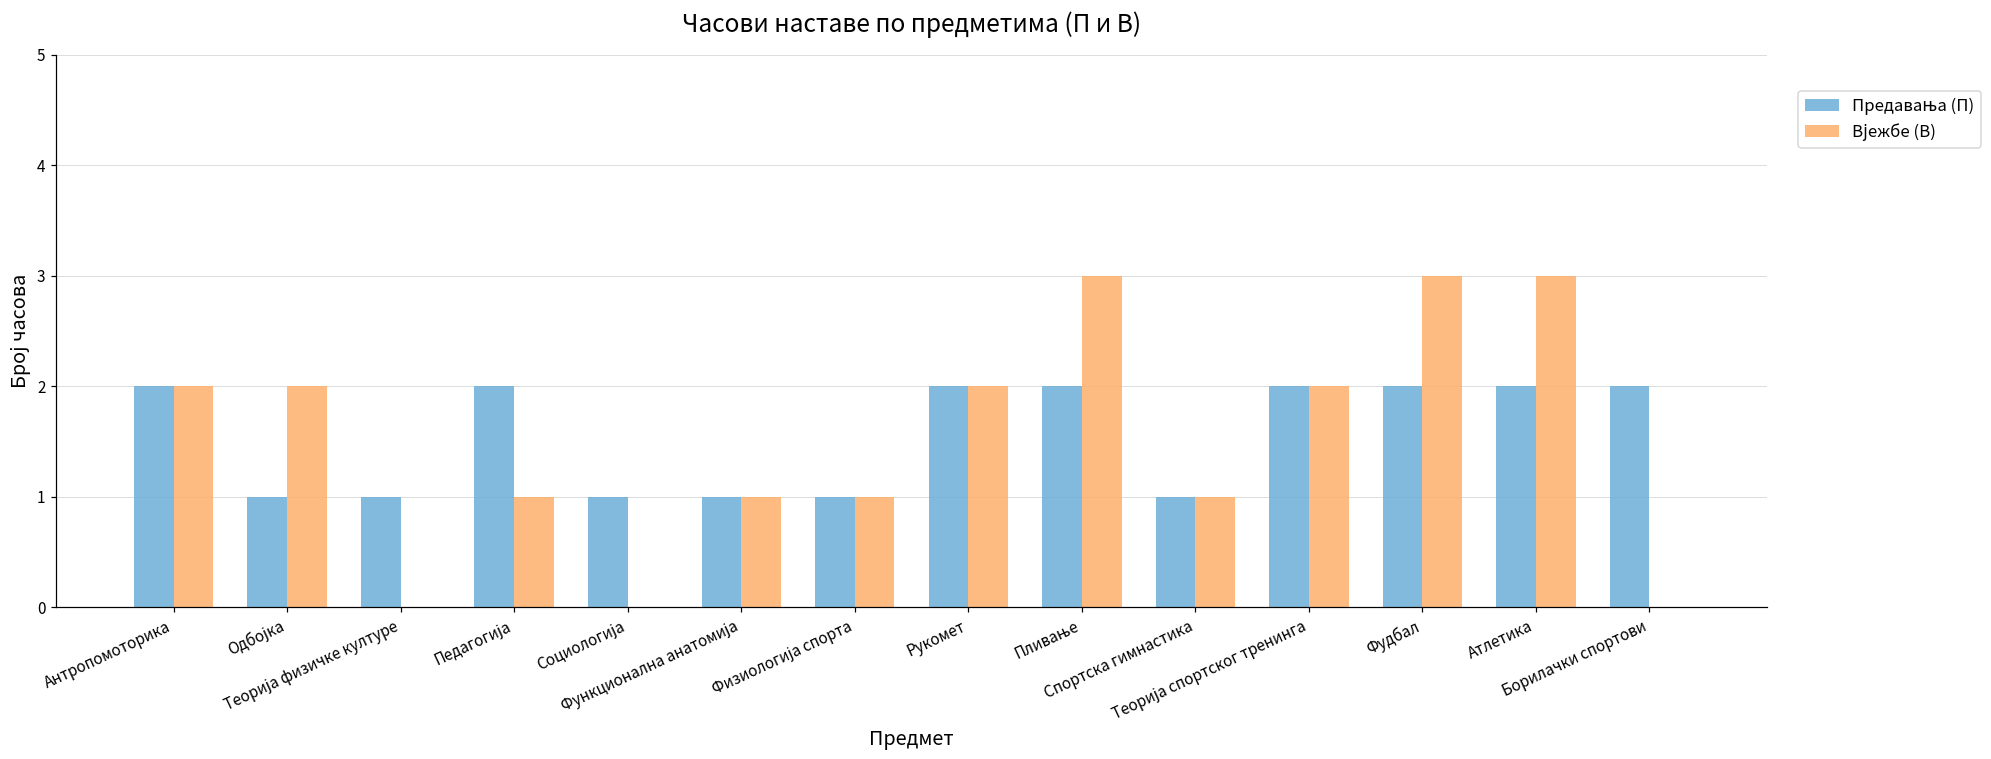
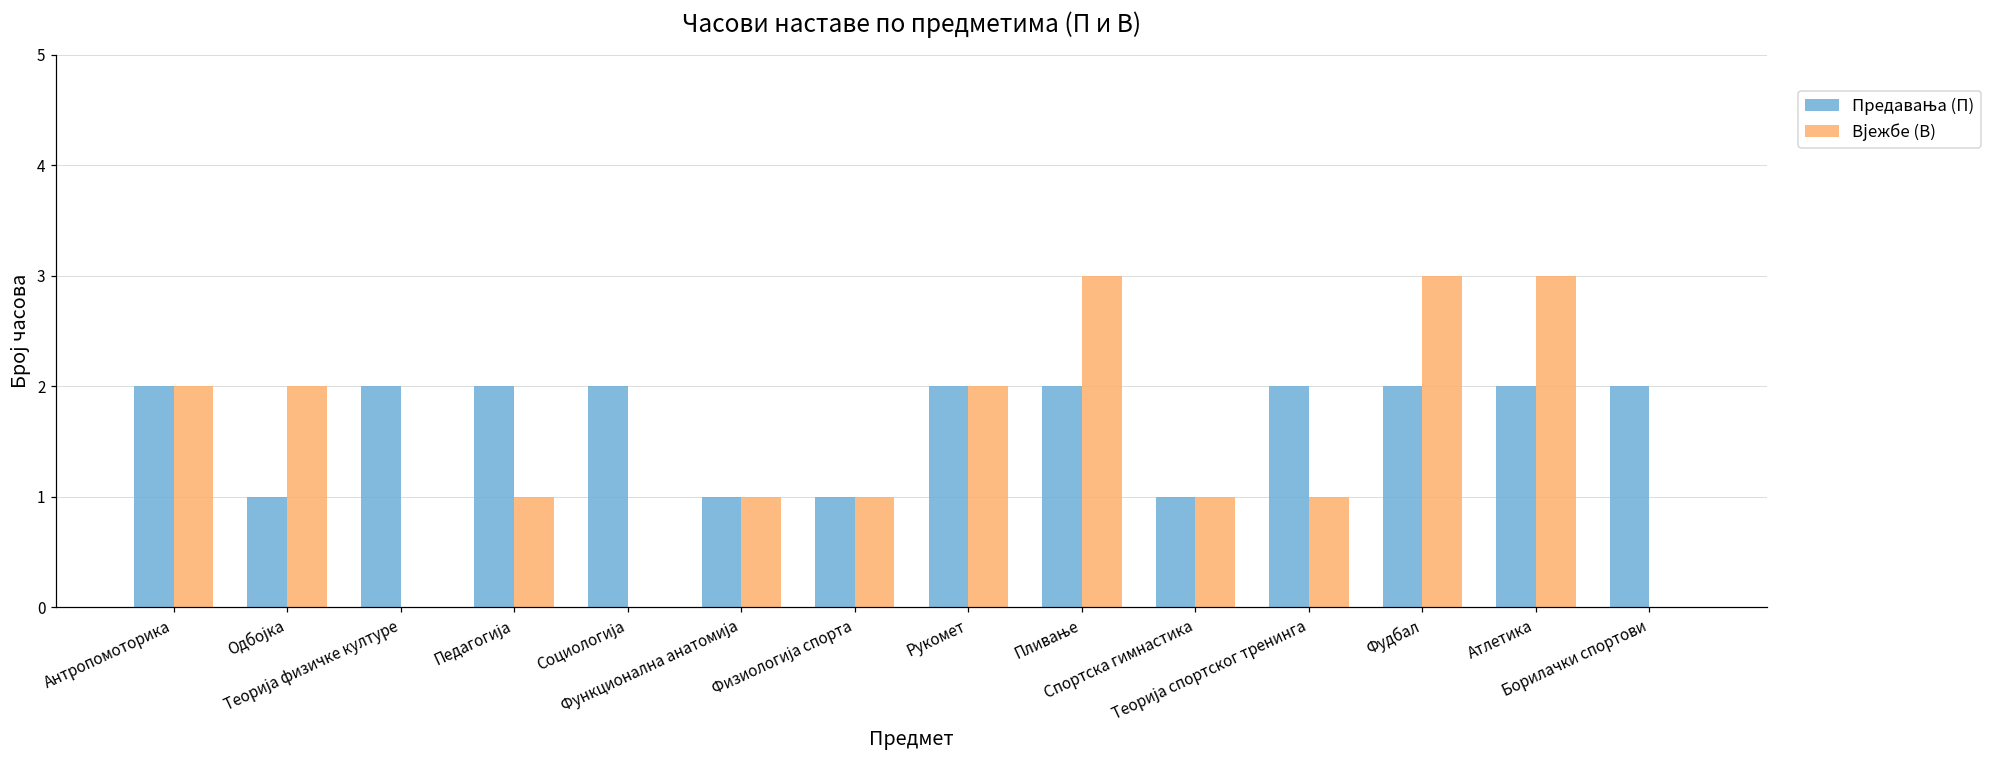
  {
    "Предавања (П)": {
      "Антропомоторика": 2,
      "Одбојка": 1,
-     "Теорија физичке културе": 1,
+     "Теорија физичке културе": 2,
      "Педагогија": 2,
-     "Социологија": 1,
+     "Социологија": 2,
      "Функционална анатомија": 1,
      "Физиологија спорта": 1,
      "Рукомет": 2,
      "Пливање": 2,
      "Спортска гимнастика": 1,
      "Теорија спортског тренинга": 2,
      "Фудбал": 2,
      "Атлетика": 2,
      "Борилачки спортови": 2
    },
    "Вјежбе (В)": {
      "Антропомоторика": 2,
      "Одбојка": 2,
      "Теорија физичке културе": 0,
      "Педагогија": 1,
      "Социологија": 0,
      "Функционална анатомија": 1,
      "Физиологија спорта": 1,
      "Рукомет": 2,
      "Пливање": 3,
      "Спортска гимнастика": 1,
-     "Теорија спортског тренинга": 2,
+     "Теорија спортског тренинга": 1,
      "Фудбал": 3,
      "Атлетика": 3,
      "Борилачки спортови": 0
    }
  }
